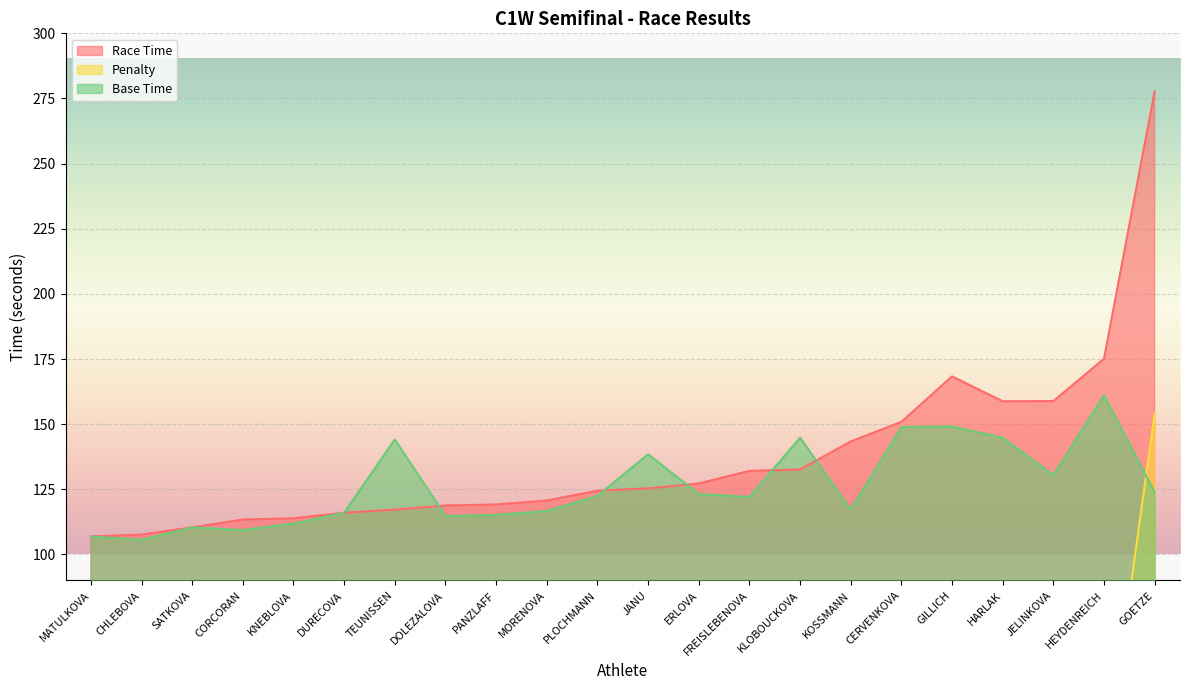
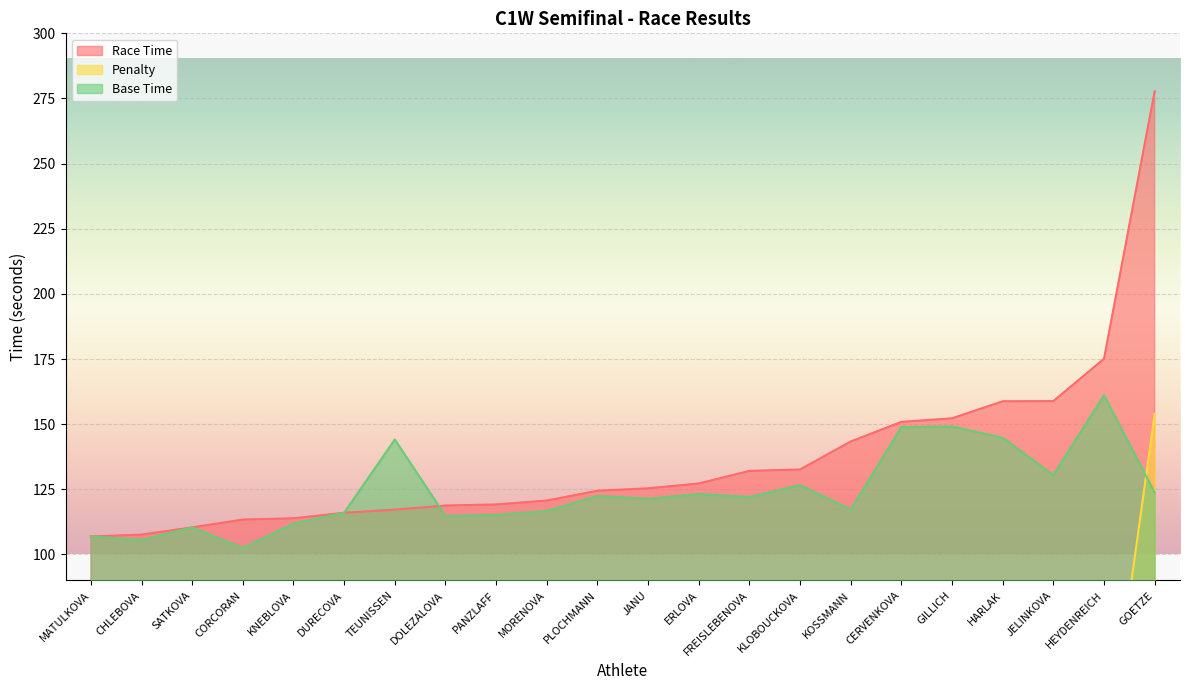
  {
    "Race Time": {
      "CHLEBOVA": 108,
      "CORCORAN": 113,
      "KNEBLOVA": 114,
      "TEUNISSEN": 117,
      "DOLEZALOVA": 119,
      "PANZLAFF": 119,
      "MORENOVA": 121,
      "PLOCHMANN": 124,
      "JANU": 125,
      "ERLOVA": 127,
      "FREISLEBENOVA": 132,
      "KLOBOUCKOVA": 133,
      "KOSSMANN": 143,
      "CERVENKOVA": 151,
-     "GILLICH": 168,
+     "GILLICH": 152,
      "HARLAK": 159,
      "JELINKOVA": 159,
      "HEYDENREICH": 175,
      "GOETZE": 278
    },
    "Penalty": {
      "GOETZE": 154
    },
    "Base Time": {
      "CHLEBOVA": 106,
-     "CORCORAN": 109,
+     "CORCORAN": 102,
      "KNEBLOVA": 112,
      "TEUNISSEN": 144,
      "DOLEZALOVA": 115,
      "PANZLAFF": 115,
      "MORENOVA": 117,
      "PLOCHMANN": 122,
-     "JANU": 138,
+     "JANU": 121,
      "ERLOVA": 123,
      "FREISLEBENOVA": 122,
-     "KLOBOUCKOVA": 145,
+     "KLOBOUCKOVA": 127,
      "KOSSMANN": 117,
      "CERVENKOVA": 149,
      "GILLICH": 149,
      "HARLAK": 145,
      "JELINKOVA": 130,
      "HEYDENREICH": 161,
      "GOETZE": 124
    }
  }
